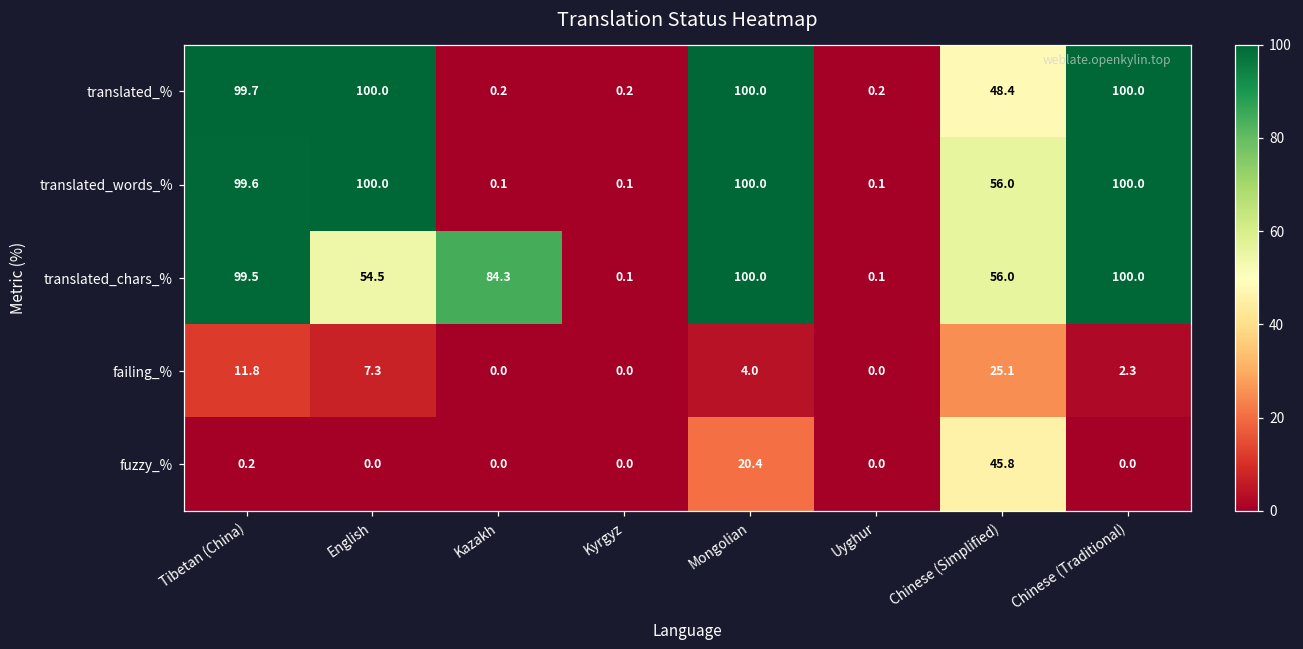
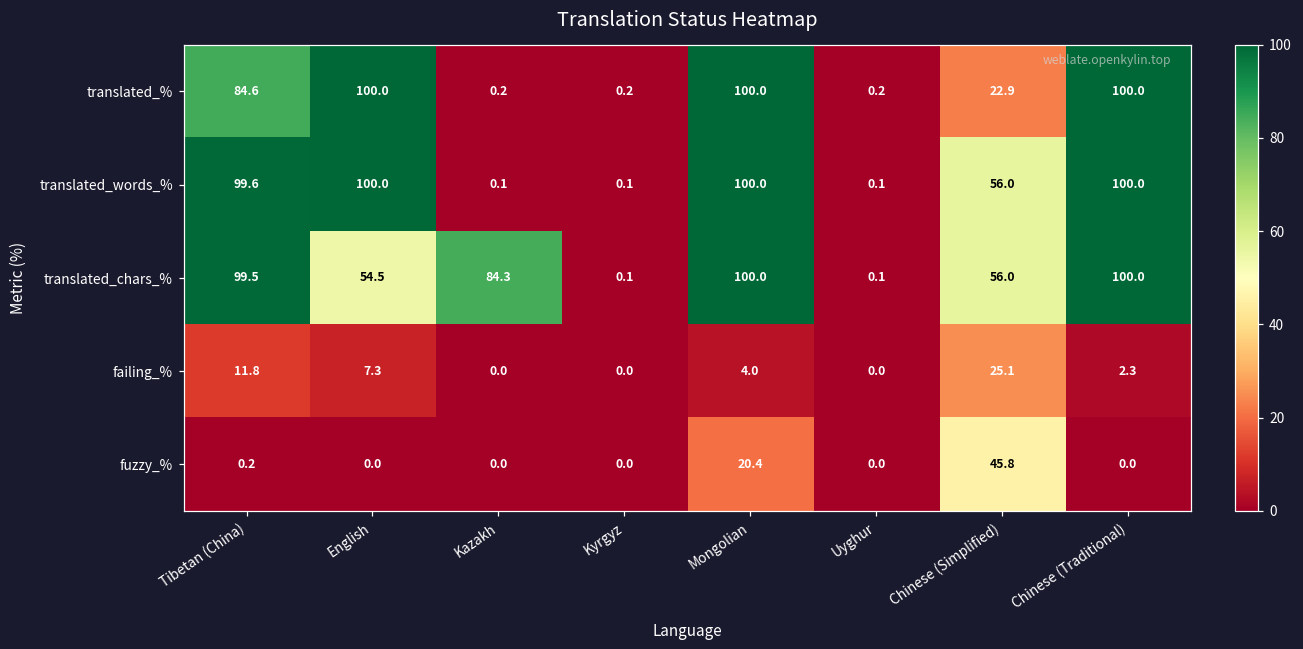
  {
    "translated_%": {
-     "Tibetan (China)": 99.7,
+     "Tibetan (China)": 84.6,
      "English": 100.0,
      "Kazakh": 0.2,
      "Kyrgyz": 0.2,
      "Mongolian": 100.0,
      "Uyghur": 0.2,
-     "Chinese (Simplified)": 48.4
+     "Chinese (Simplified)": 22.9
    },
    "translated_words_%": {
      "Tibetan (China)": 99.6,
      "English": 100.0,
      "Kazakh": 0.1,
      "Kyrgyz": 0.1,
      "Mongolian": 100.0,
      "Uyghur": 0.1,
      "Chinese (Simplified)": 56.0,
      "Chinese (Traditional)": 100.0
    },
    "translated_chars_%": {
      "Tibetan (China)": 99.5,
      "English": 54.5,
      "Kazakh": 84.3,
      "Kyrgyz": 0.1,
      "Mongolian": 100.0,
      "Uyghur": 0.1,
      "Chinese (Simplified)": 56.0,
      "Chinese (Traditional)": 100.0
    },
    "failing_%": {
      "Tibetan (China)": 11.8,
      "English": 7.3,
      "Kazakh": 0.0,
      "Kyrgyz": 0.0,
      "Mongolian": 4.0,
      "Uyghur": 0.0,
      "Chinese (Simplified)": 25.1,
      "Chinese (Traditional)": 2.3
    },
    "fuzzy_%": {
      "Tibetan (China)": 0.2,
      "English": 0.0,
      "Kazakh": 0.0,
      "Kyrgyz": 0.0,
      "Mongolian": 20.4,
      "Uyghur": 0.0,
      "Chinese (Simplified)": 45.8,
      "Chinese (Traditional)": 0.0
    }
  }
